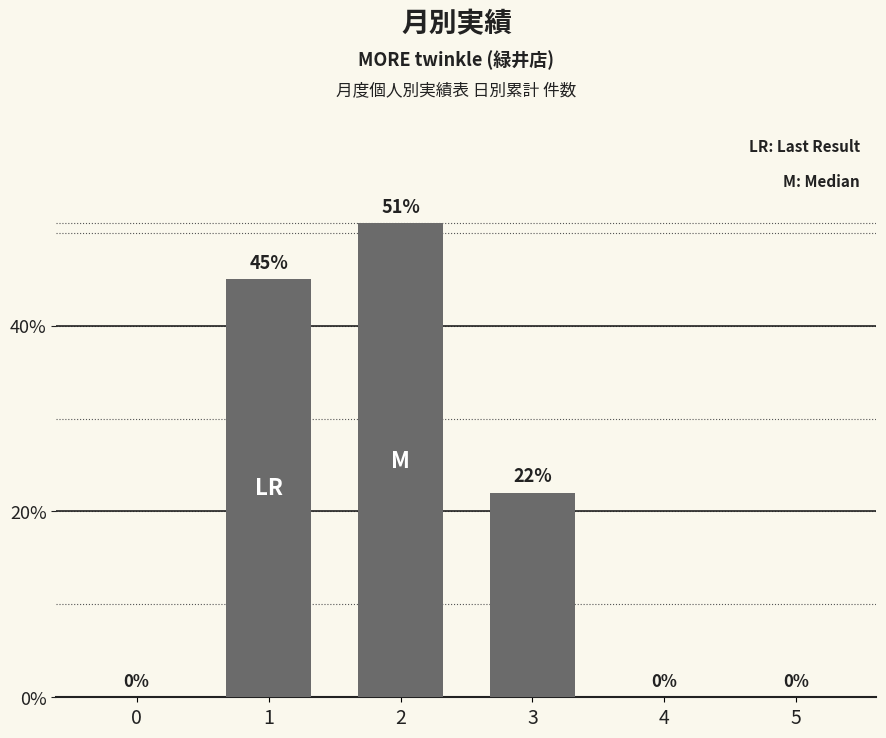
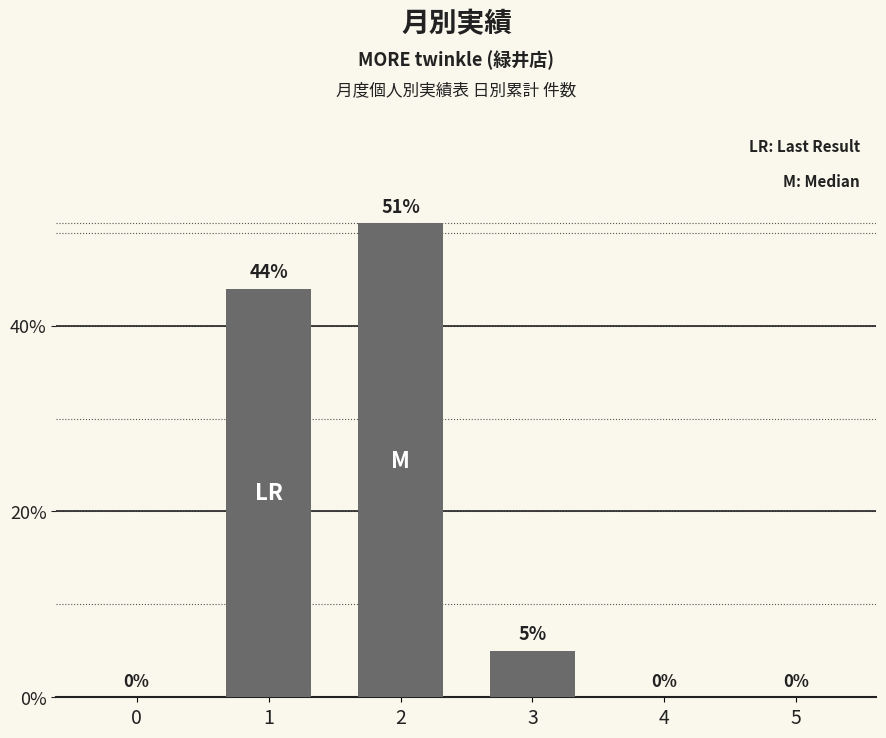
  {
    "0": "0%",
-   "1": "45%",
+   "1": "44%",
    "2": "51%",
-   "3": "22%",
+   "3": "5%",
    "4": "0%",
    "5": "0%"
  }
